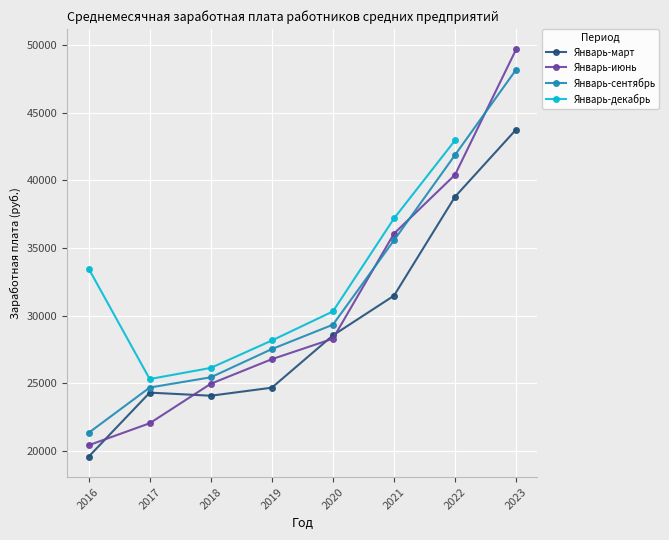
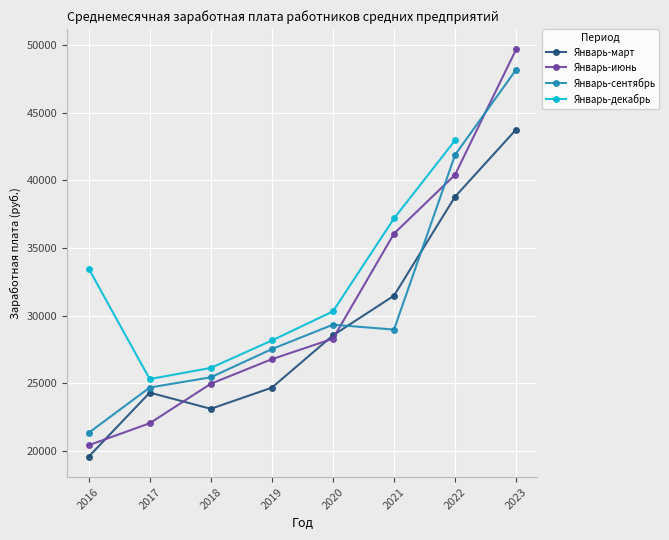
  {
    "Январь-март": {
      "2016": 19600,
      "2017": 24300,
-     "2018": 24100,
+     "2018": 23100,
      "2019": 24700,
      "2020": 28500,
      "2021": 31500,
      "2022": 38800,
      "2023": 43800
    },
    "Январь-июнь": {
      "2016": 20400,
      "2017": 22000,
      "2018": 25000,
      "2019": 26800,
      "2020": 28300,
      "2021": 36100,
      "2022": 40400,
      "2023": 49700
    },
    "Январь-сентябрь": {
      "2016": 21300,
      "2017": 24700,
      "2018": 25400,
      "2019": 27500,
      "2020": 29300,
-     "2021": 35600,
+     "2021": 29000,
      "2022": 41900,
      "2023": 48200
    },
    "Январь-декабрь": {
      "2016": 33500,
      "2017": 25300,
      "2018": 26100,
      "2019": 28200,
      "2020": 30300,
      "2021": 37200,
      "2022": 43000
    }
  }
